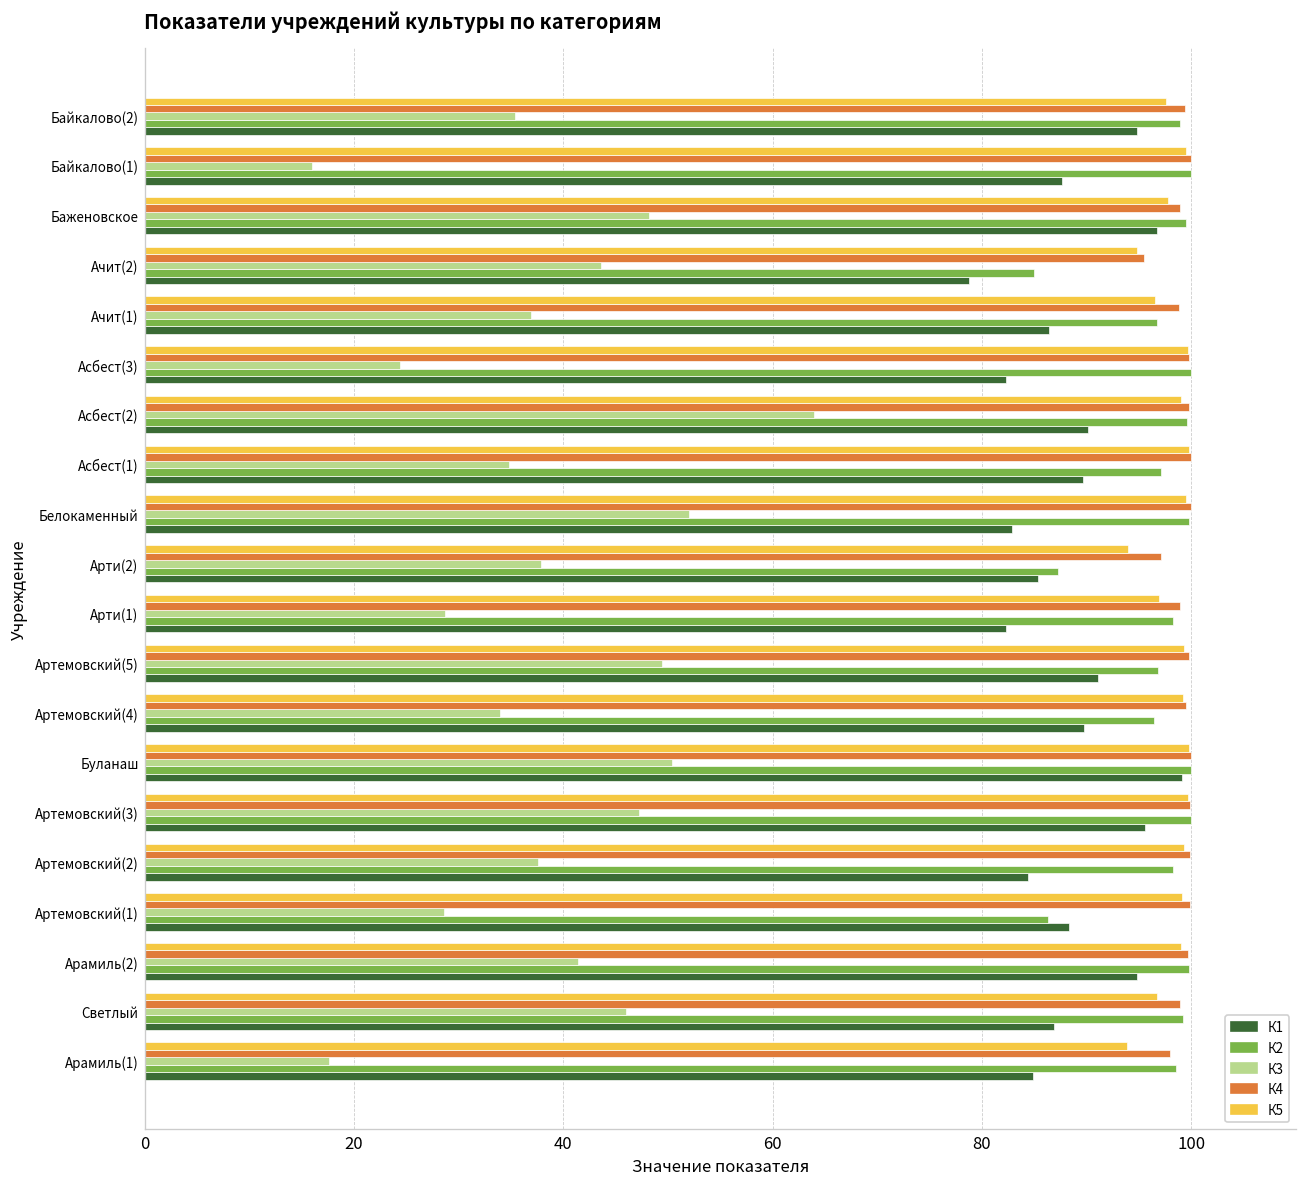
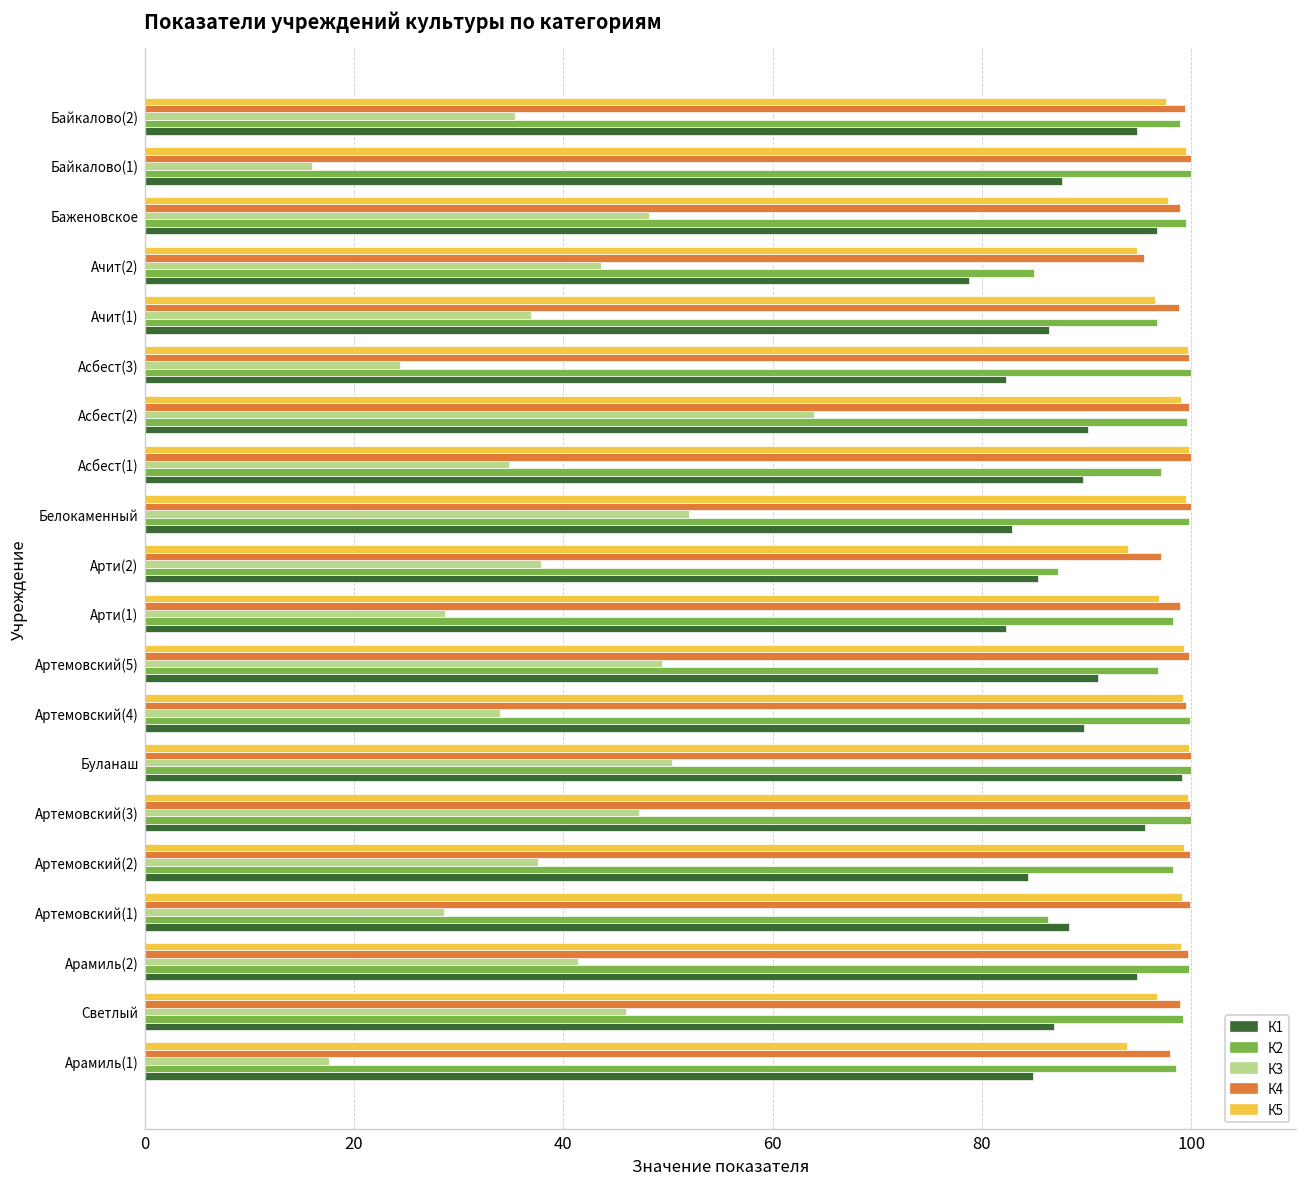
  {
    "К1": {
      "Байкалово(2)": 95,
      "Байкалово(1)": 88,
      "Баженовское": 97,
      "Ачит(2)": 79,
      "Ачит(1)": 86,
      "Асбест(3)": 82,
      "Асбест(2)": 90,
      "Асбест(1)": 90,
      "Белокаменный": 83,
      "Арти(2)": 85,
      "Арти(1)": 82,
      "Артемовский(5)": 91,
      "Артемовский(4)": 90,
      "Буланаш": 99,
      "Артемовский(3)": 96,
      "Артемовский(2)": 84,
      "Артемовский(1)": 88,
      "Арамиль(2)": 95,
      "Светлый": 87,
      "Арамиль(1)": 85
    },
    "К2": {
      "Байкалово(2)": 99,
      "Байкалово(1)": 100,
      "Баженовское": 100,
      "Ачит(2)": 85,
      "Ачит(1)": 97,
      "Асбест(3)": 100,
      "Асбест(2)": 100,
      "Асбест(1)": 97,
      "Белокаменный": 100,
      "Арти(2)": 87,
      "Арти(1)": 98,
      "Артемовский(5)": 97,
-     "Артемовский(4)": 96,
+     "Артемовский(4)": 100,
      "Буланаш": 100,
      "Артемовский(3)": 100,
      "Артемовский(2)": 98,
      "Артемовский(1)": 86,
      "Арамиль(2)": 100,
      "Светлый": 99,
      "Арамиль(1)": 99
    },
    "К3": {
      "Байкалово(2)": 35,
      "Байкалово(1)": 16,
      "Баженовское": 48,
      "Ачит(2)": 44,
      "Ачит(1)": 37,
      "Асбест(3)": 24,
      "Асбест(2)": 64,
      "Асбест(1)": 35,
      "Белокаменный": 52,
      "Арти(2)": 38,
      "Арти(1)": 29,
      "Артемовский(5)": 49,
      "Артемовский(4)": 34,
      "Буланаш": 50,
      "Артемовский(3)": 47,
      "Артемовский(2)": 38,
      "Артемовский(1)": 29,
      "Арамиль(2)": 41,
      "Светлый": 46,
      "Арамиль(1)": 18
    },
    "К4": {
      "Байкалово(2)": 99,
      "Байкалово(1)": 100,
      "Баженовское": 99,
      "Ачит(2)": 96,
      "Ачит(1)": 99,
      "Асбест(3)": 100,
      "Асбест(2)": 100,
      "Асбест(1)": 100,
      "Белокаменный": 100,
      "Арти(2)": 97,
      "Арти(1)": 99,
      "Артемовский(5)": 100,
      "Артемовский(4)": 99,
      "Буланаш": 100,
      "Артемовский(3)": 100,
      "Артемовский(2)": 100,
      "Артемовский(1)": 100,
      "Арамиль(2)": 100,
      "Светлый": 99,
      "Арамиль(1)": 98
    },
    "К5": {
      "Байкалово(2)": 98,
      "Байкалово(1)": 100,
      "Баженовское": 98,
      "Ачит(2)": 95,
      "Ачит(1)": 97,
      "Асбест(3)": 100,
      "Асбест(2)": 99,
      "Асбест(1)": 100,
      "Белокаменный": 99,
      "Арти(2)": 94,
      "Арти(1)": 97,
      "Артемовский(5)": 99,
      "Артемовский(4)": 99,
      "Буланаш": 100,
      "Артемовский(3)": 100,
      "Артемовский(2)": 99,
      "Артемовский(1)": 99,
      "Арамиль(2)": 99,
      "Светлый": 97,
      "Арамиль(1)": 94
    }
  }
